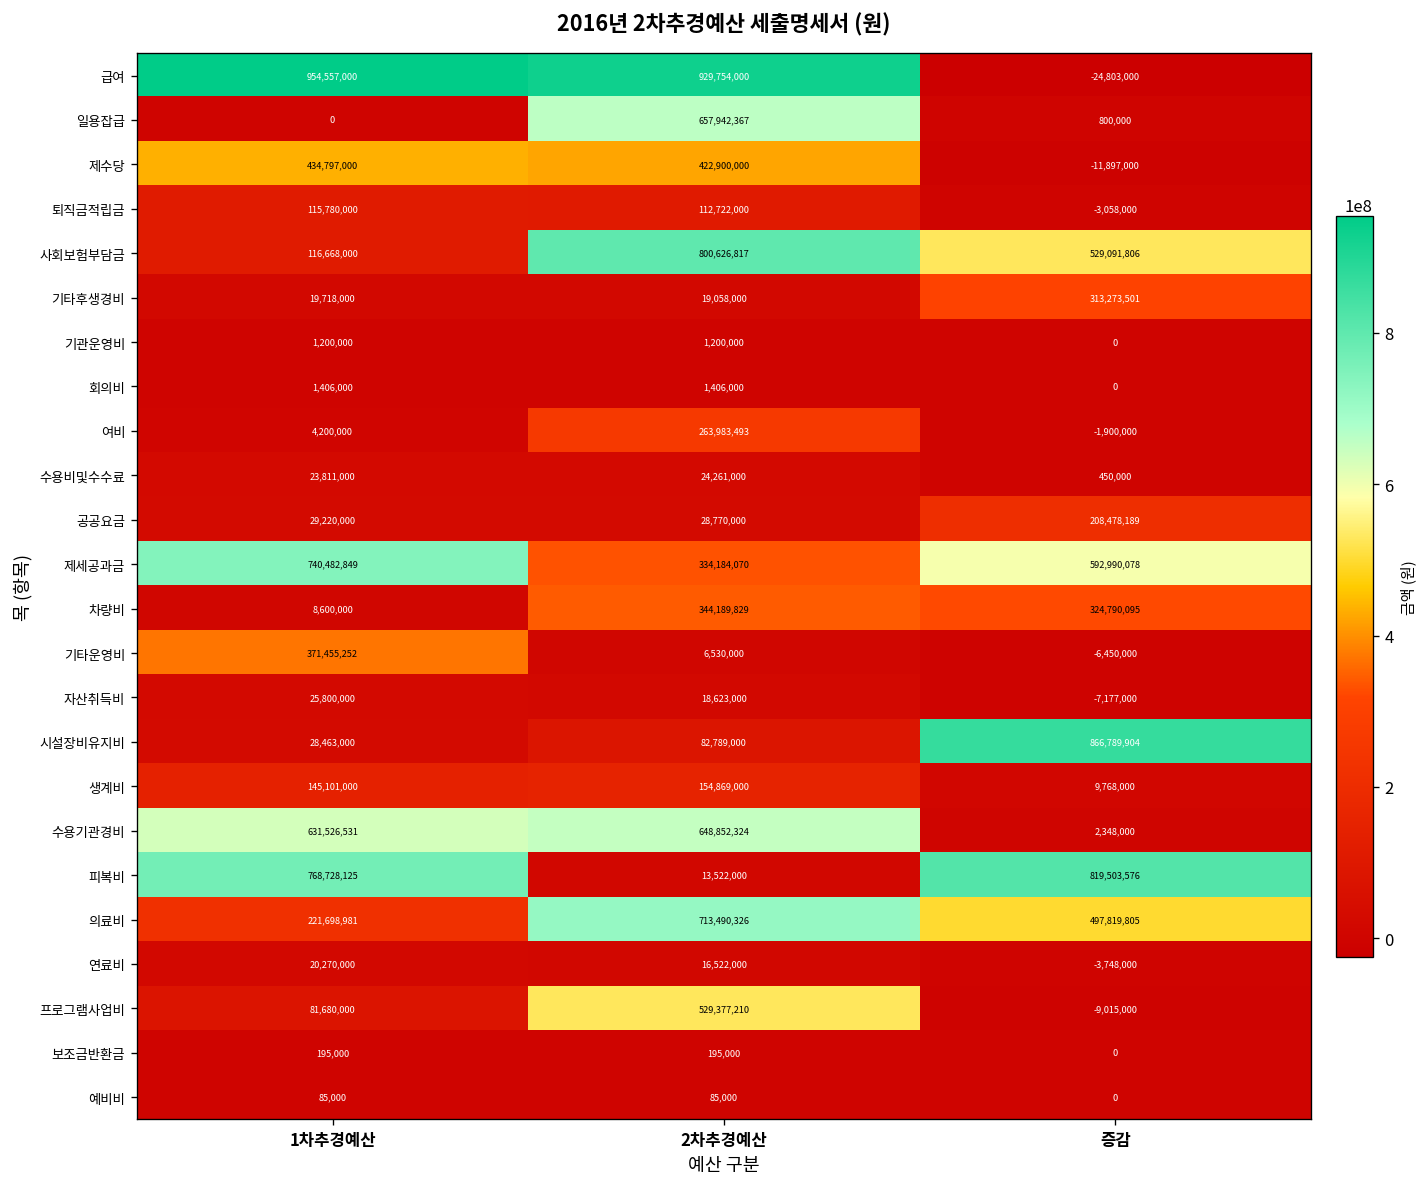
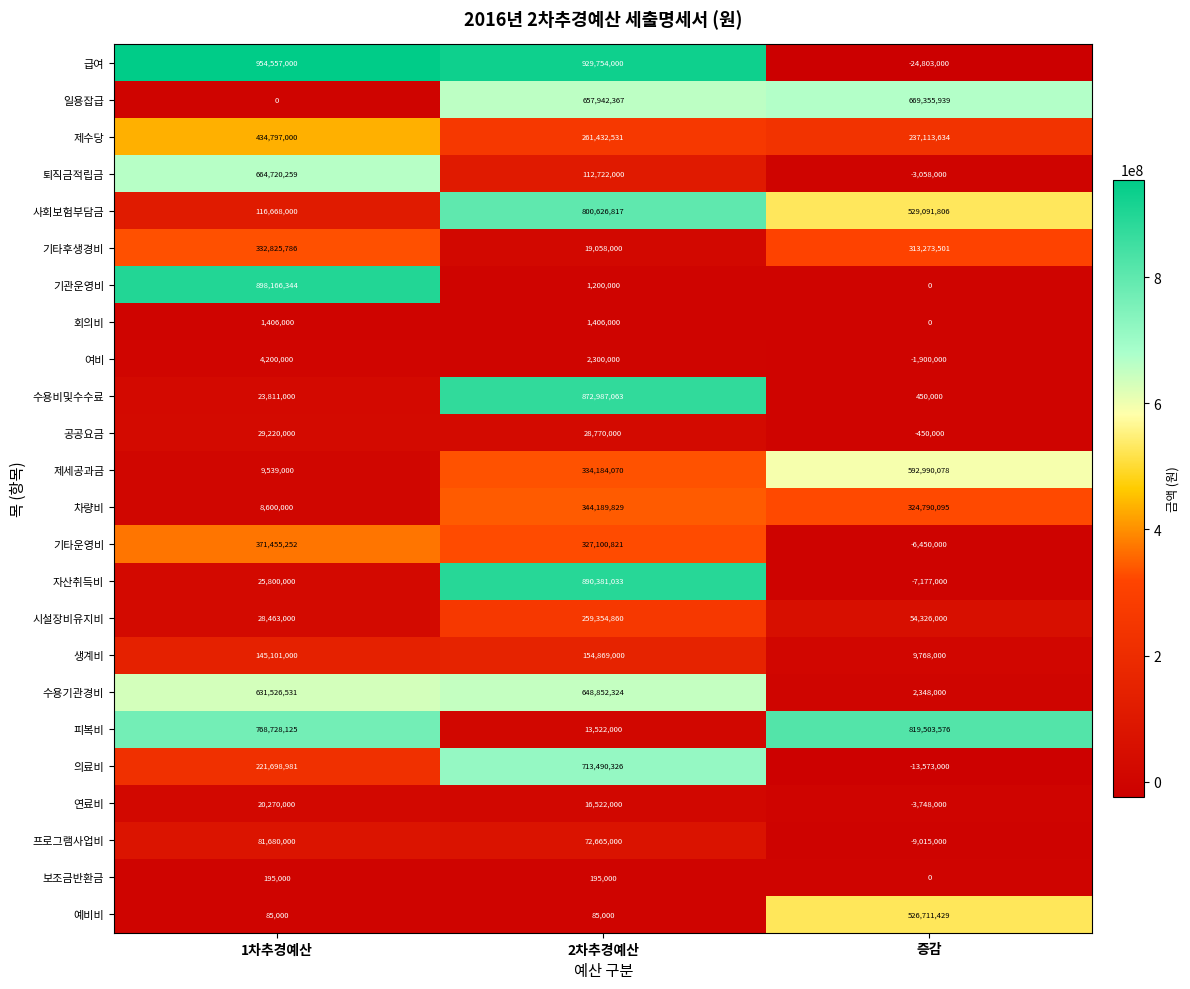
  {
    "급여": {
      "1차추경예산": "954,557,000",
      "2차추경예산": "929,754,000",
      "증감": "-24,803,000"
    },
    "일용잡급": {
      "1차추경예산": "0",
      "2차추경예산": "657,942,367",
-     "증감": "800,000"
+     "증감": "669,355,939"
    },
    "제수당": {
      "1차추경예산": "434,797,000",
-     "2차추경예산": "422,900,000",
-     "증감": "-11,897,000"
+     "2차추경예산": "261,432,531",
+     "증감": "237,113,634"
    },
    "퇴직금적립금": {
-     "1차추경예산": "115,780,000",
+     "1차추경예산": "664,720,259",
      "2차추경예산": "112,722,000",
      "증감": "-3,058,000"
    },
    "사회보험부담금": {
      "1차추경예산": "116,668,000",
      "2차추경예산": "800,626,817",
      "증감": "529,091,806"
    },
    "기타후생경비": {
-     "1차추경예산": "19,718,000",
+     "1차추경예산": "332,825,786",
      "2차추경예산": "19,058,000",
      "증감": "313,273,501"
    },
    "기관운영비": {
-     "1차추경예산": "1,200,000",
+     "1차추경예산": "898,166,344",
      "2차추경예산": "1,200,000",
      "증감": "0"
    },
    "회의비": {
      "1차추경예산": "1,406,000",
      "2차추경예산": "1,406,000",
      "증감": "0"
    },
    "여비": {
      "1차추경예산": "4,200,000",
-     "2차추경예산": "263,983,493",
+     "2차추경예산": "2,300,000",
      "증감": "-1,900,000"
    },
    "수용비및수수료": {
      "1차추경예산": "23,811,000",
-     "2차추경예산": "24,261,000",
+     "2차추경예산": "872,987,063",
      "증감": "450,000"
    },
    "공공요금": {
      "1차추경예산": "29,220,000",
      "2차추경예산": "28,770,000",
-     "증감": "208,478,189"
+     "증감": "-450,000"
    },
    "제세공과금": {
-     "1차추경예산": "740,482,849",
+     "1차추경예산": "9,539,000",
      "2차추경예산": "334,184,070",
      "증감": "592,990,078"
    },
    "차량비": {
      "1차추경예산": "8,600,000",
      "2차추경예산": "344,189,829",
      "증감": "324,790,095"
    },
    "기타운영비": {
      "1차추경예산": "371,455,252",
-     "2차추경예산": "6,530,000",
+     "2차추경예산": "327,100,821",
      "증감": "-6,450,000"
    },
    "자산취득비": {
      "1차추경예산": "25,800,000",
-     "2차추경예산": "18,623,000",
+     "2차추경예산": "890,381,033",
      "증감": "-7,177,000"
    },
    "시설장비유지비": {
      "1차추경예산": "28,463,000",
-     "2차추경예산": "82,789,000",
-     "증감": "866,789,904"
+     "2차추경예산": "259,354,860",
+     "증감": "54,326,000"
    },
    "생계비": {
      "1차추경예산": "145,101,000",
      "2차추경예산": "154,869,000",
      "증감": "9,768,000"
    },
    "수용기관경비": {
      "1차추경예산": "631,526,531",
      "2차추경예산": "648,852,324",
      "증감": "2,348,000"
    },
    "피복비": {
      "1차추경예산": "768,728,125",
      "2차추경예산": "13,522,000",
      "증감": "819,503,576"
    },
    "의료비": {
      "1차추경예산": "221,698,981",
      "2차추경예산": "713,490,326",
-     "증감": "497,819,805"
+     "증감": "-13,573,000"
    },
    "연료비": {
      "1차추경예산": "20,270,000",
      "2차추경예산": "16,522,000",
      "증감": "-3,748,000"
    },
    "프로그램사업비": {
      "1차추경예산": "81,680,000",
-     "2차추경예산": "529,377,210",
+     "2차추경예산": "72,665,000",
      "증감": "-9,015,000"
    },
    "보조금반환금": {
      "1차추경예산": "195,000",
      "2차추경예산": "195,000",
      "증감": "0"
    },
    "예비비": {
      "1차추경예산": "85,000",
      "2차추경예산": "85,000",
-     "증감": "0"
+     "증감": "526,711,429"
    }
  }
